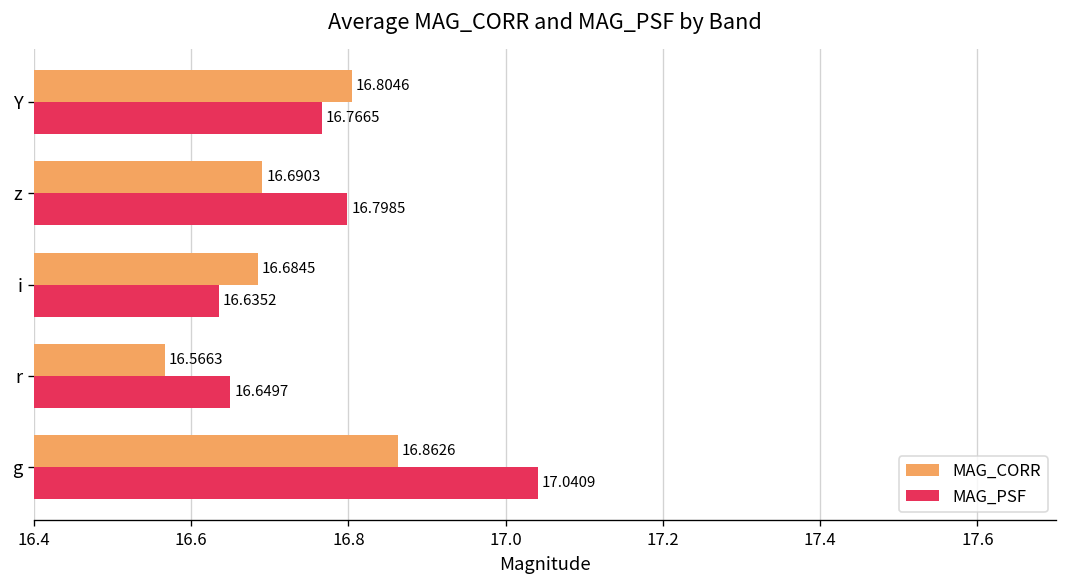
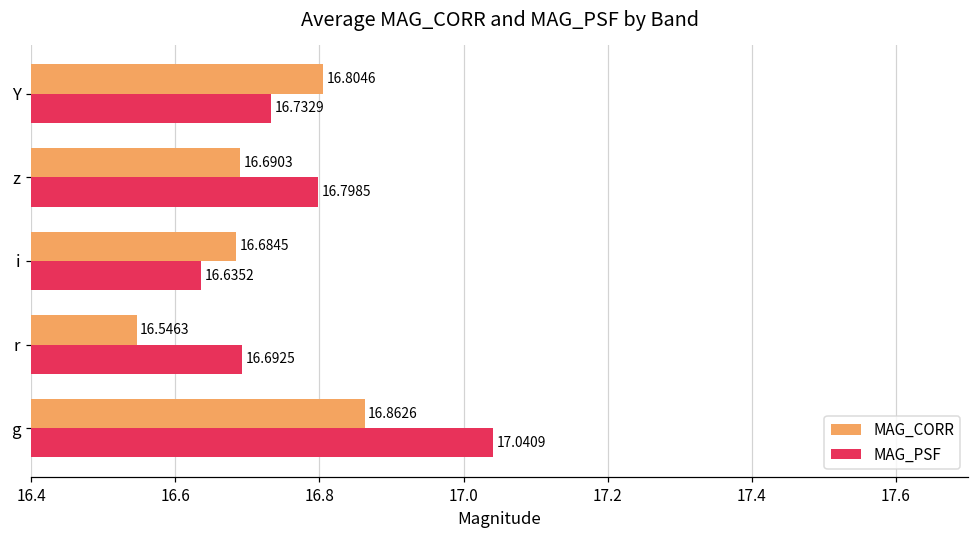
  {
    "MAG_CORR": {
      "Y": 16.8046,
      "z": 16.6903,
      "i": 16.6845,
-     "r": 16.5663,
+     "r": 16.5463,
      "g": 16.8626
    },
    "MAG_PSF": {
-     "Y": 16.7665,
+     "Y": 16.7329,
      "z": 16.7985,
      "i": 16.6352,
-     "r": 16.6497,
+     "r": 16.6925,
      "g": 17.0409
    }
  }
